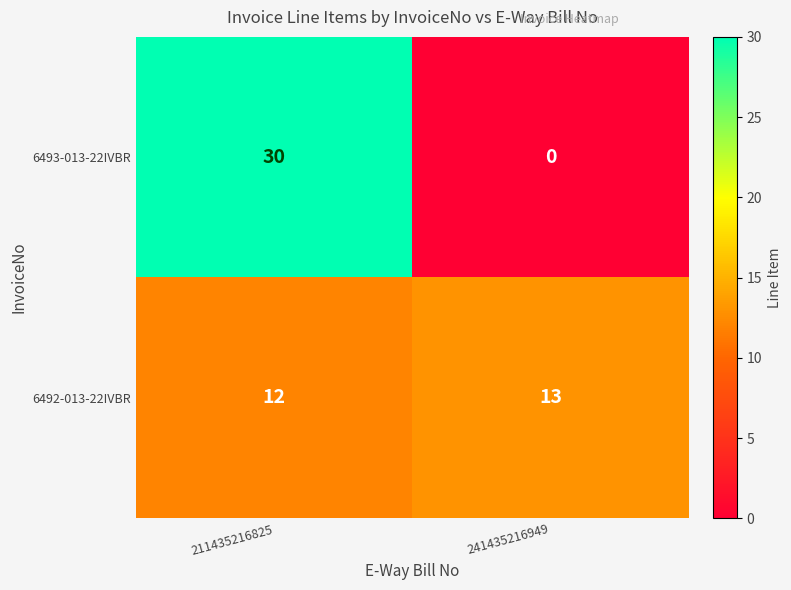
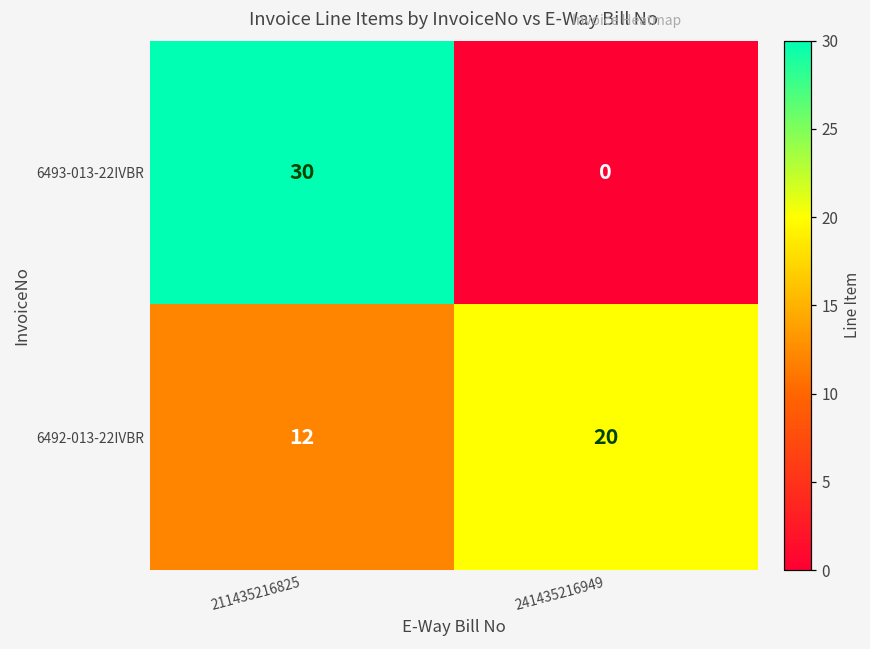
  {
    "6493-013-22IVBR": {
      "211435216825": 30,
      "241435216949": 0
    },
    "6492-013-22IVBR": {
      "211435216825": 12,
-     "241435216949": 13
+     "241435216949": 20
    }
  }
